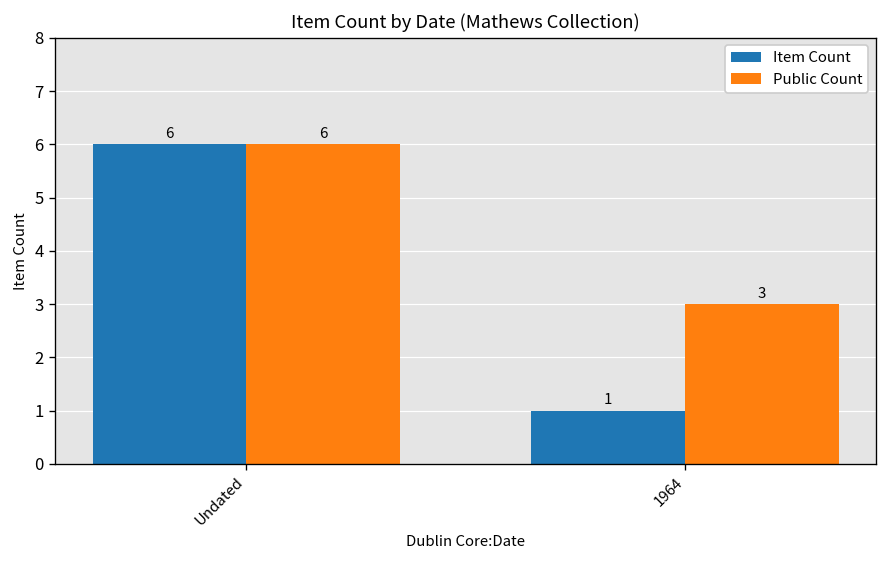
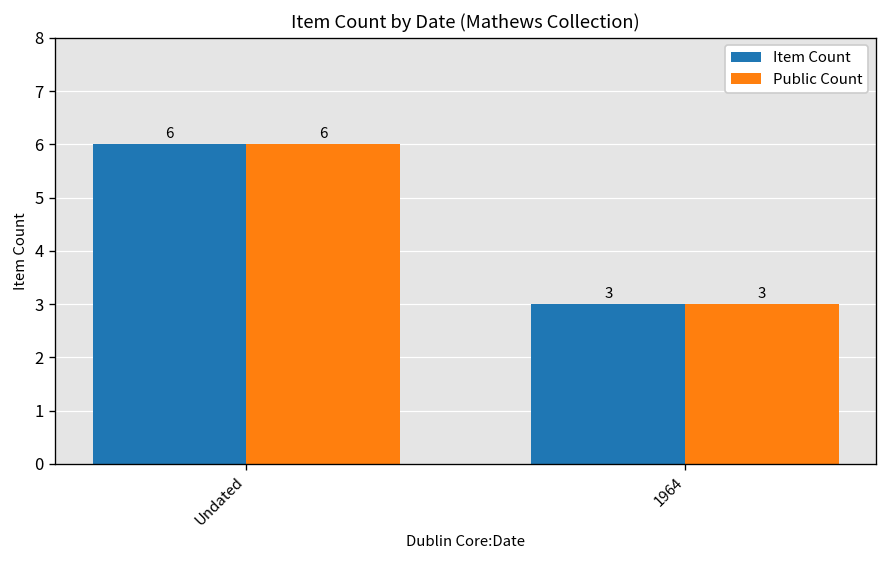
  {
    "Item Count": {
      "Undated": 6,
-     "1964": 1
+     "1964": 3
    },
    "Public Count": {
      "Undated": 6,
      "1964": 3
    }
  }
